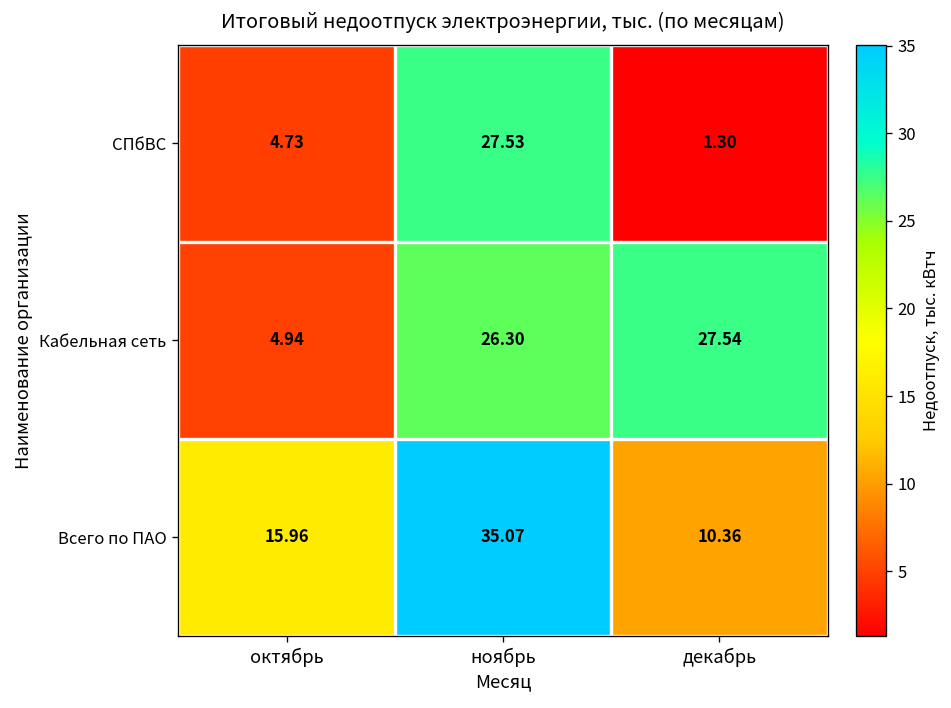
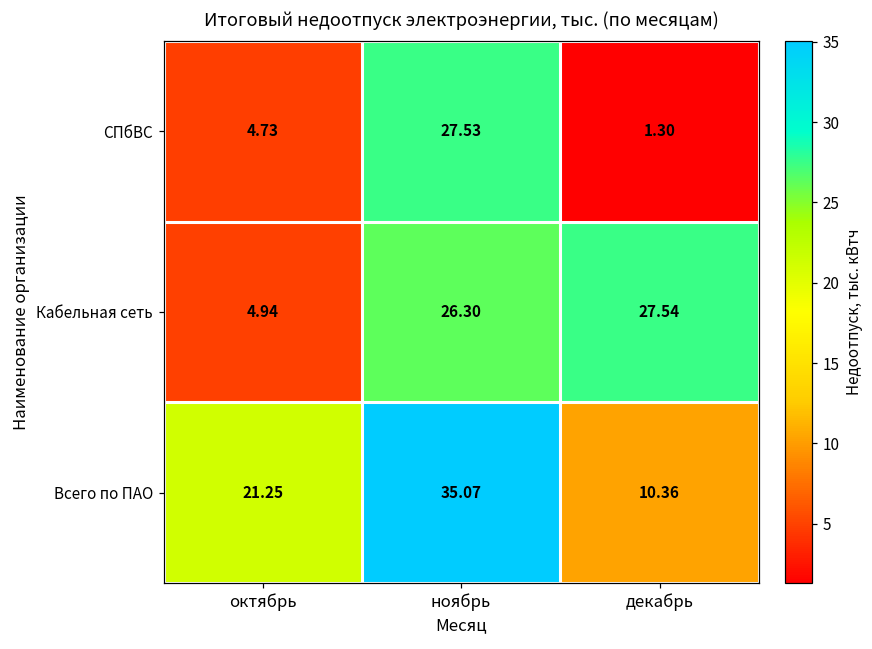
  {
    "СПбВС": {
      "октябрь": 4.73,
      "ноябрь": 27.53,
      "декабрь": 1.30
    },
    "Кабельная сеть": {
      "октябрь": 4.94,
      "ноябрь": 26.30,
      "декабрь": 27.54
    },
    "Всего по ПАО": {
-     "октябрь": 15.96,
+     "октябрь": 21.25,
      "ноябрь": 35.07,
      "декабрь": 10.36
    }
  }
